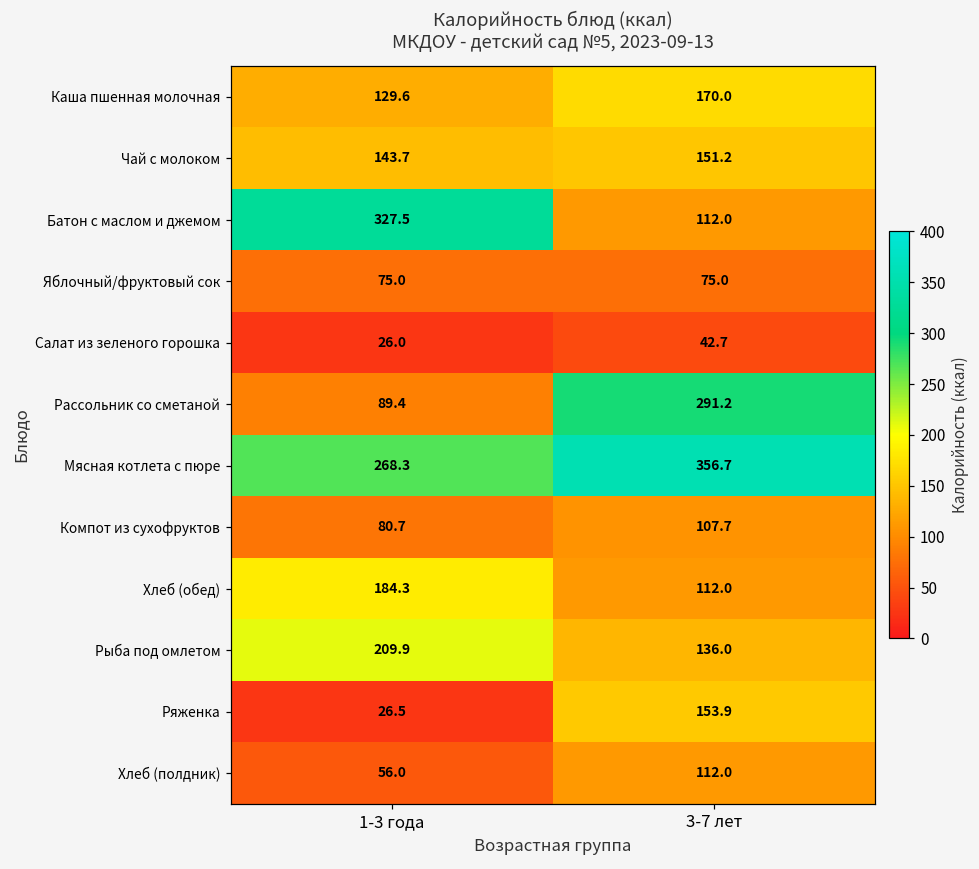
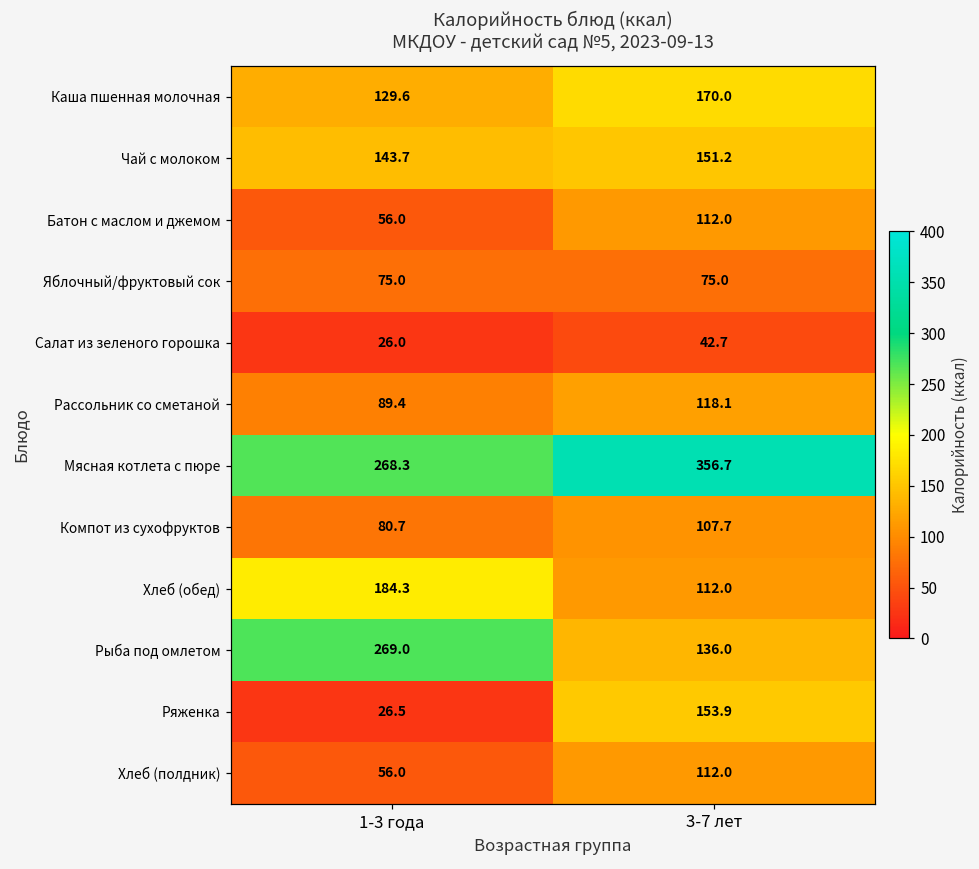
  {
    "Каша пшенная молочная": {
      "1-3 года": 129.6,
      "3-7 лет": 170.0
    },
    "Чай с молоком": {
      "1-3 года": 143.7,
      "3-7 лет": 151.2
    },
    "Батон с маслом и джемом": {
-     "1-3 года": 327.5,
+     "1-3 года": 56.0,
      "3-7 лет": 112.0
    },
    "Яблочный/фруктовый сок": {
      "1-3 года": 75.0,
      "3-7 лет": 75.0
    },
    "Салат из зеленого горошка": {
      "1-3 года": 26.0,
      "3-7 лет": 42.7
    },
    "Рассольник со сметаной": {
      "1-3 года": 89.4,
-     "3-7 лет": 291.2
+     "3-7 лет": 118.1
    },
    "Мясная котлета с пюре": {
      "1-3 года": 268.3,
      "3-7 лет": 356.7
    },
    "Компот из сухофруктов": {
      "1-3 года": 80.7,
      "3-7 лет": 107.7
    },
    "Хлеб (обед)": {
      "1-3 года": 184.3,
      "3-7 лет": 112.0
    },
    "Рыба под омлетом": {
-     "1-3 года": 209.9,
+     "1-3 года": 269.0,
      "3-7 лет": 136.0
    },
    "Ряженка": {
      "1-3 года": 26.5,
      "3-7 лет": 153.9
    },
    "Хлеб (полдник)": {
      "1-3 года": 56.0,
      "3-7 лет": 112.0
    }
  }
